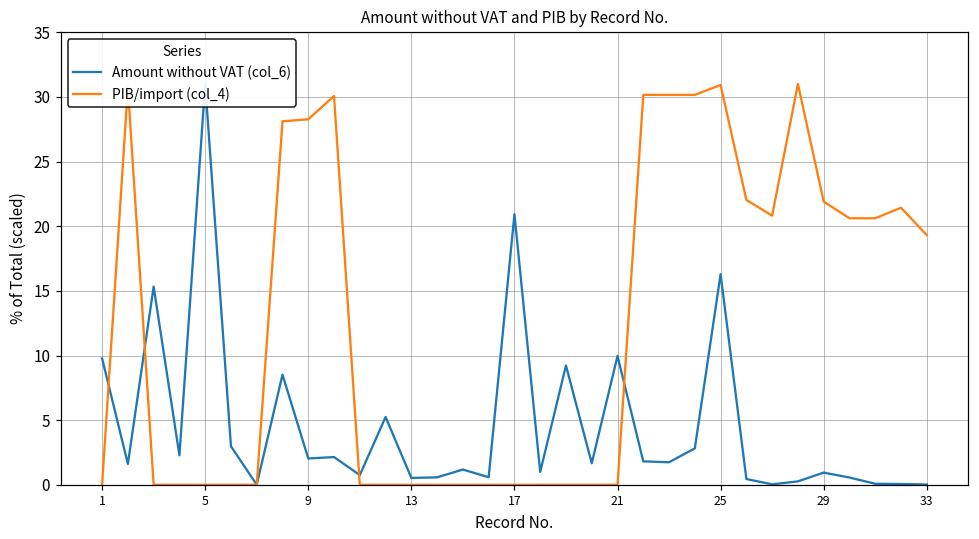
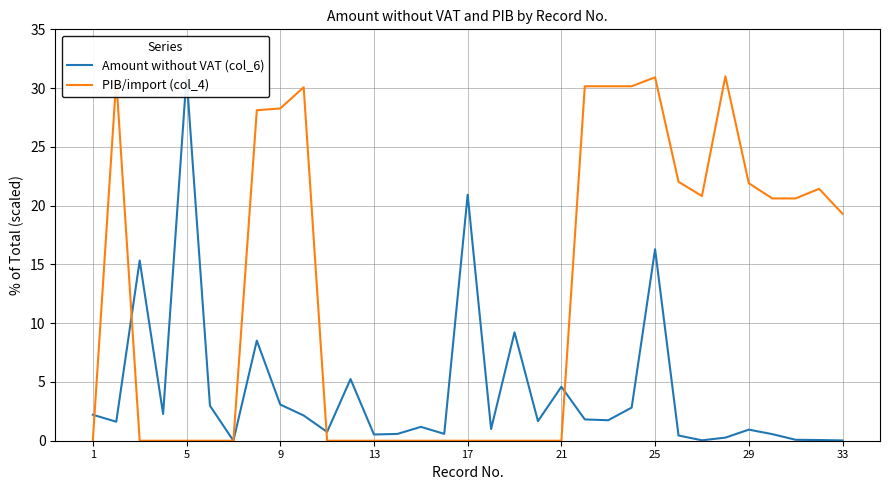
  {
    "Amount without VAT (col_6)": {
-     "1": 9.8,
-     "9": 2.0,
+     "1": 2.2,
+     "9": 3.1,
      "13": 0.5,
      "17": 20.9,
-     "21": 10.0,
+     "21": 4.6,
      "25": 16.3,
      "29": 0.9,
      "33": 0.0
    },
    "PIB/import (col_4)": {
      "1": 0.0,
      "5": 0.0,
      "9": 28.3,
      "13": 0.0,
      "17": 0.0,
      "21": 0.0,
      "25": 30.9,
      "29": 21.9,
      "33": 19.3
    }
  }
